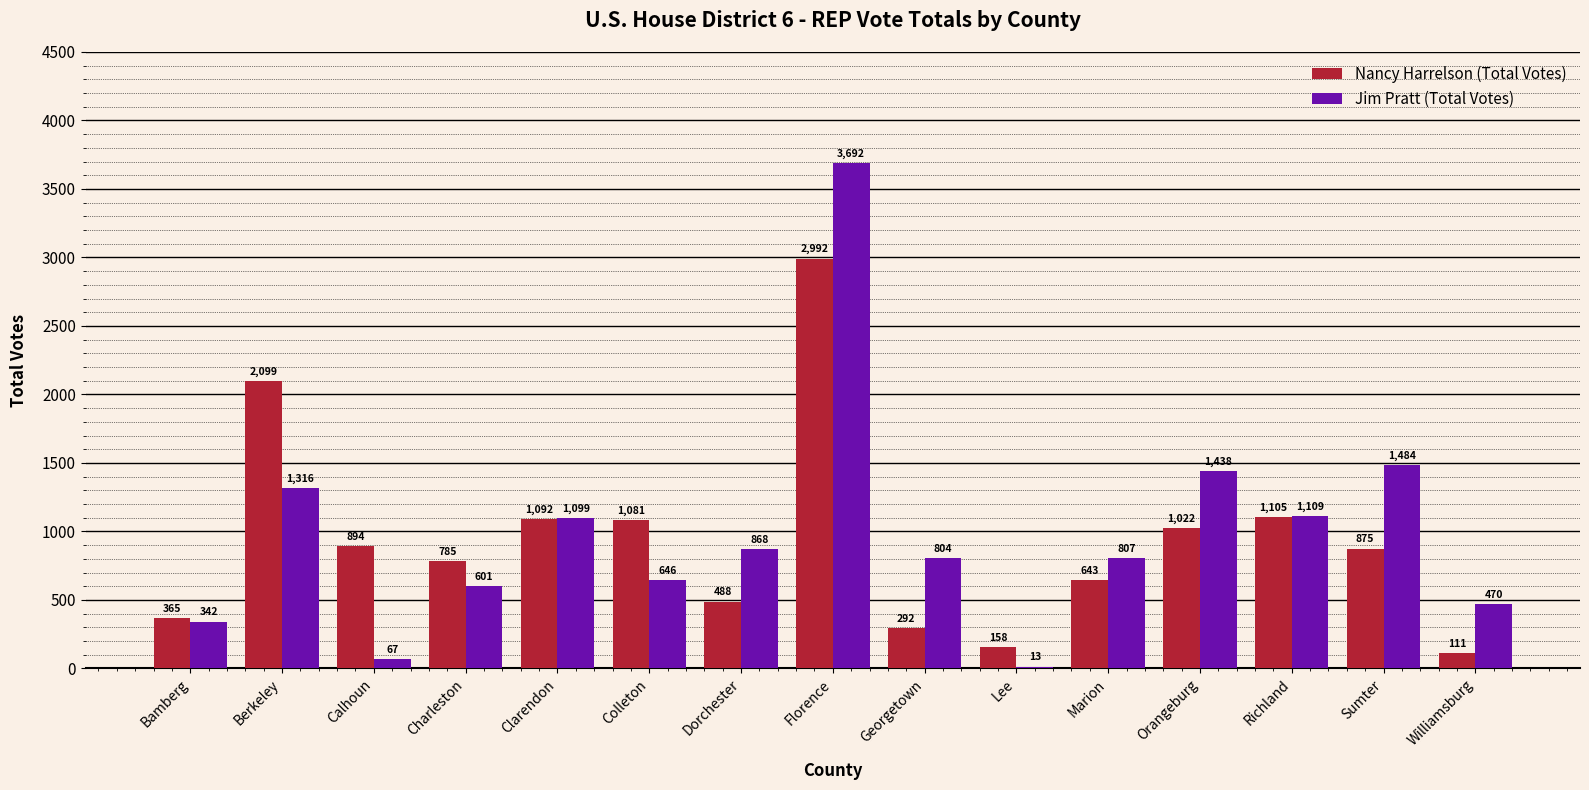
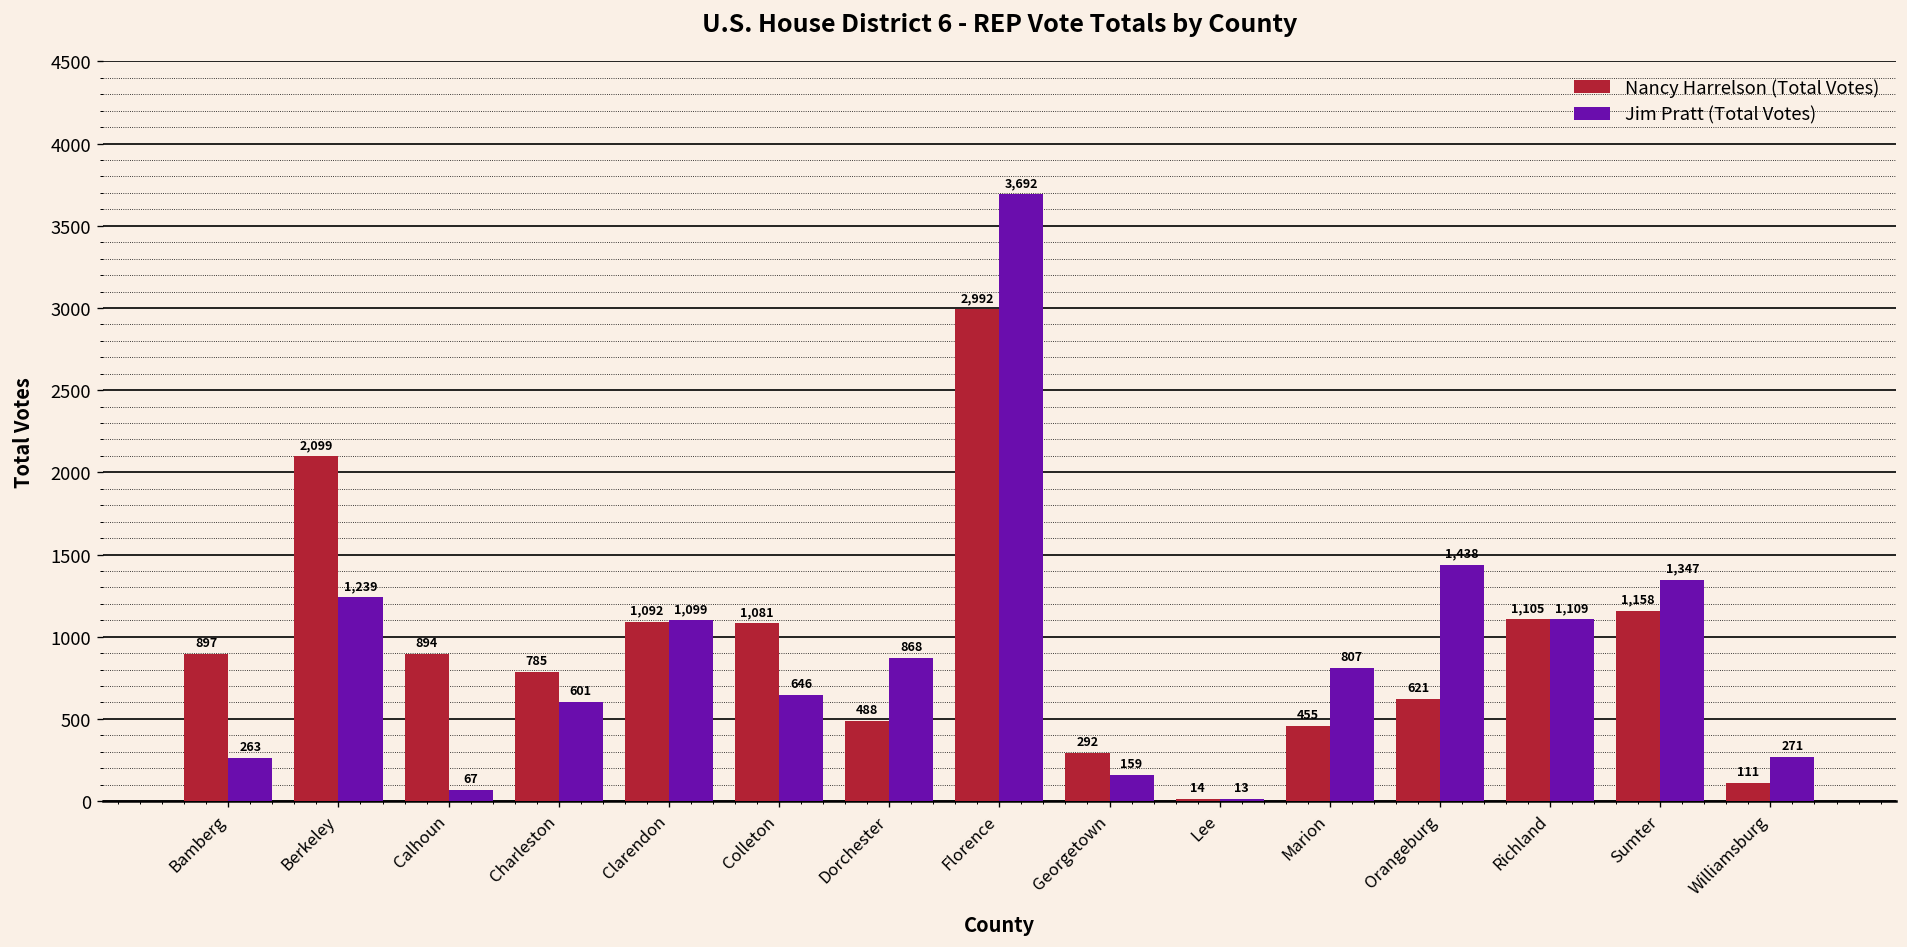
  {
    "Nancy Harrelson (Total Votes)": {
-     "Bamberg": "365",
+     "Bamberg": "897",
      "Berkeley": "2,099",
      "Calhoun": "894",
      "Charleston": "785",
      "Clarendon": "1,092",
      "Colleton": "1,081",
      "Dorchester": "488",
      "Florence": "2,992",
      "Georgetown": "292",
-     "Lee": "158",
-     "Marion": "643",
-     "Orangeburg": "1,022",
+     "Lee": "14",
+     "Marion": "455",
+     "Orangeburg": "621",
      "Richland": "1,105",
-     "Sumter": "875",
+     "Sumter": "1,158",
      "Williamsburg": "111"
    },
    "Jim Pratt (Total Votes)": {
-     "Bamberg": "342",
-     "Berkeley": "1,316",
+     "Bamberg": "263",
+     "Berkeley": "1,239",
      "Calhoun": "67",
      "Charleston": "601",
      "Clarendon": "1,099",
      "Colleton": "646",
      "Dorchester": "868",
      "Florence": "3,692",
-     "Georgetown": "804",
+     "Georgetown": "159",
      "Lee": "13",
      "Marion": "807",
      "Orangeburg": "1,438",
      "Richland": "1,109",
-     "Sumter": "1,484",
-     "Williamsburg": "470"
+     "Sumter": "1,347",
+     "Williamsburg": "271"
    }
  }
